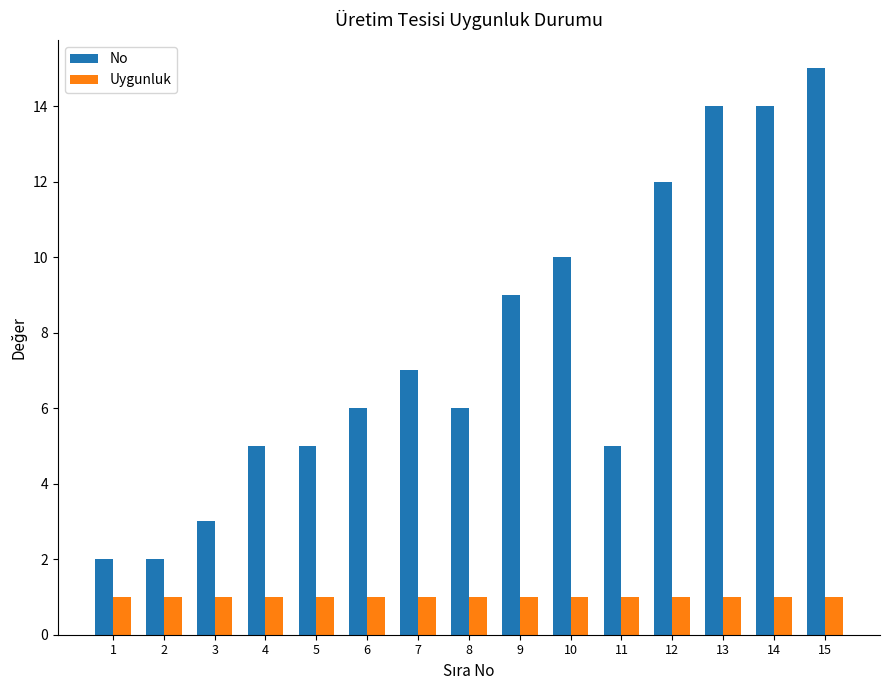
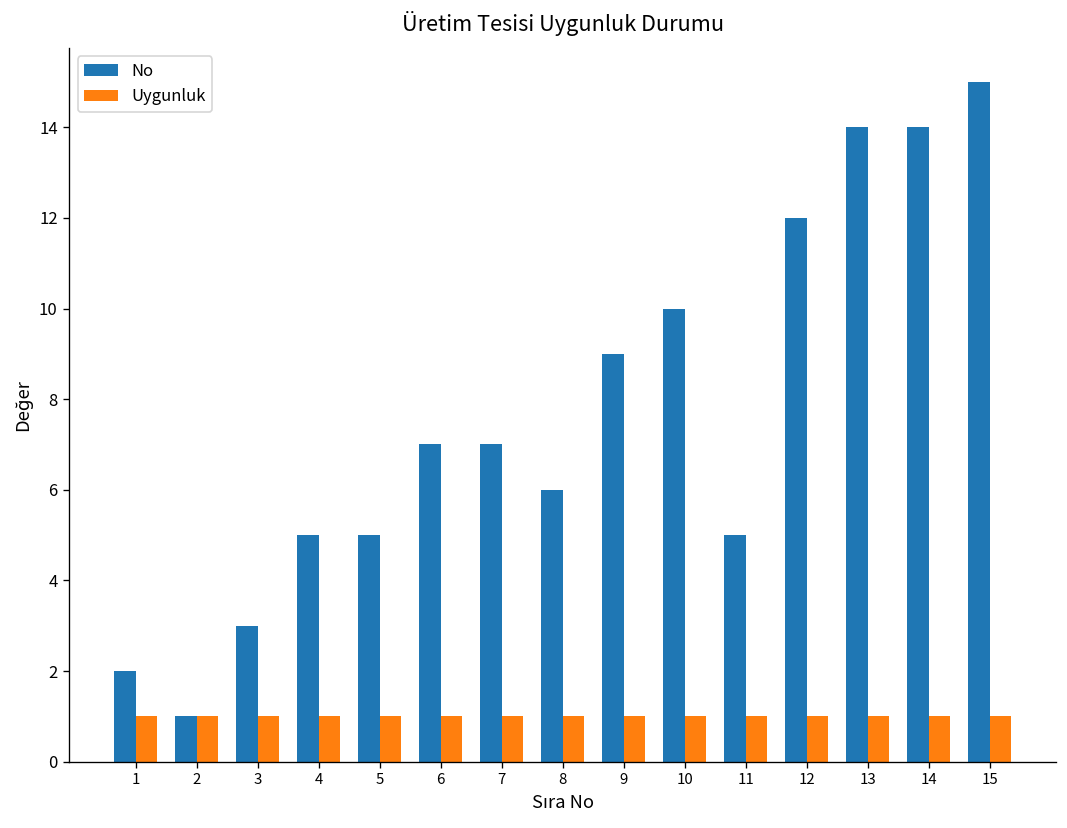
  {
    "No": {
      "1": 2,
-     "2": 2,
+     "2": 1,
      "3": 3,
      "4": 5,
      "5": 5,
-     "6": 6,
+     "6": 7,
      "7": 7,
      "8": 6,
      "9": 9,
      "10": 10,
      "11": 5,
      "12": 12,
      "13": 14,
      "14": 14,
      "15": 15
    },
    "Uygunluk": {
      "1": 1,
      "2": 1,
      "3": 1,
      "4": 1,
      "5": 1,
      "6": 1,
      "7": 1,
      "8": 1,
      "9": 1,
      "10": 1,
      "11": 1,
      "12": 1,
      "13": 1,
      "14": 1,
      "15": 1
    }
  }
